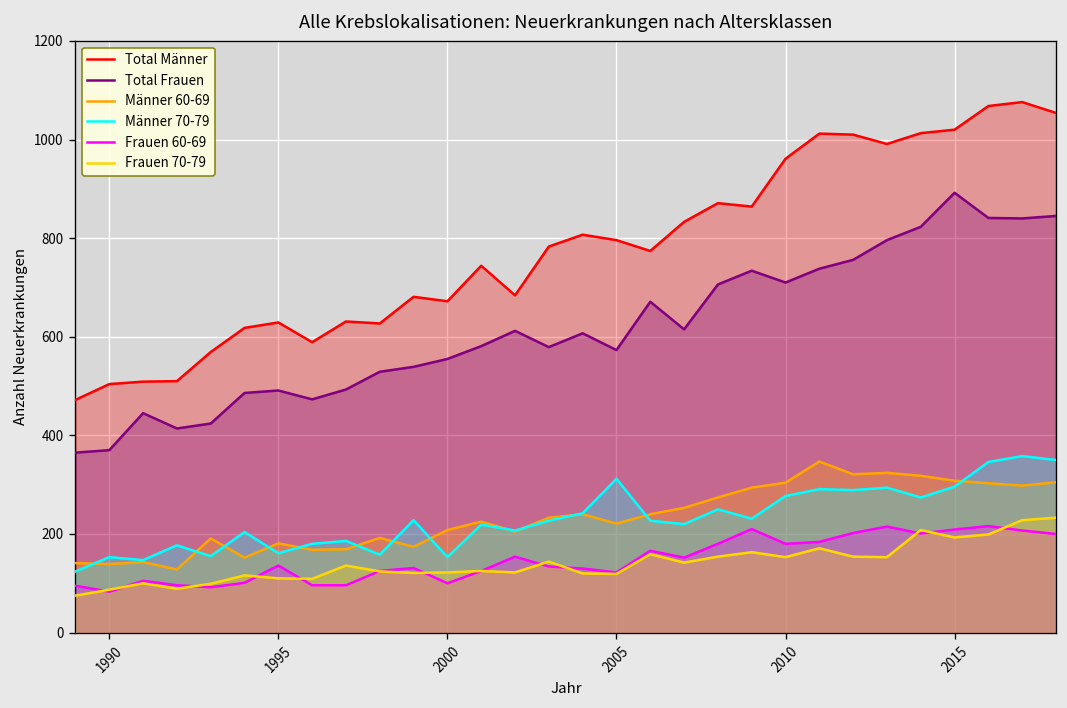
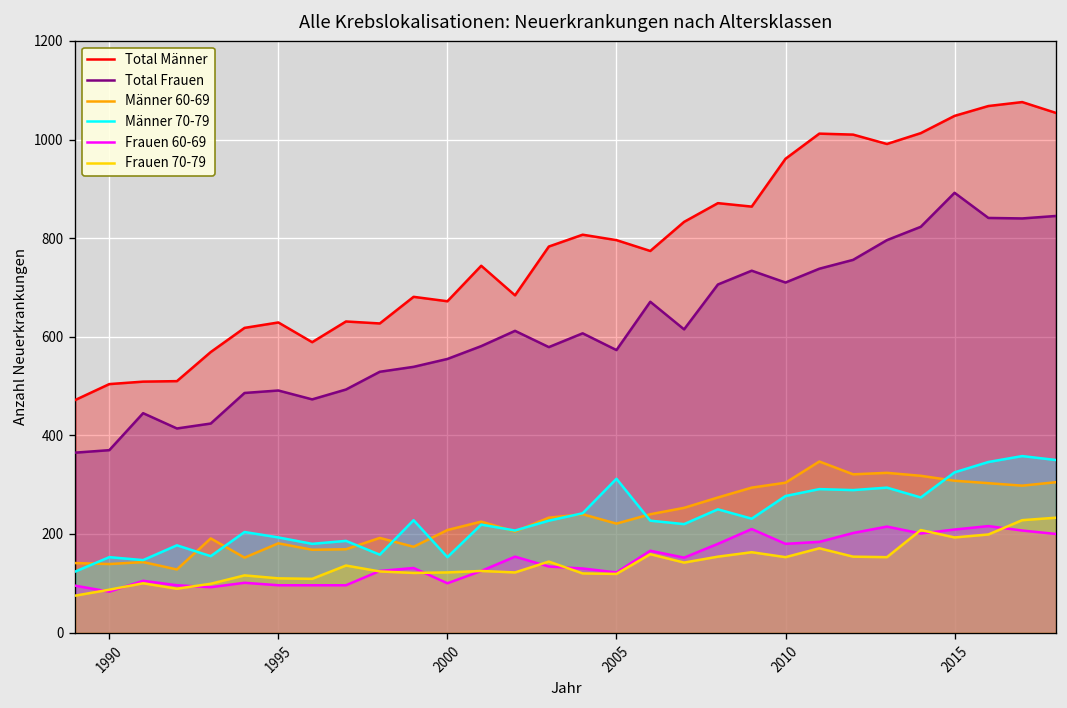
  {
    "Total Männer": {
      "1990": 500,
      "1995": 630,
      "2000": 670,
      "2005": 800,
      "2010": 960,
-     "2015": 1020
+     "2015": 1050
    },
    "Total Frauen": {
      "1990": 370,
      "1995": 490,
      "2000": 560,
      "2005": 570,
      "2010": 710,
      "2015": 890
    },
    "Männer 70-79": {
      "1990": 150,
-     "1995": 160,
+     "1995": 190,
      "2000": 150,
      "2005": 310,
      "2010": 280,
-     "2015": 300
+     "2015": 330
    },
    "Frauen 60-69": {
-     "1995": 140,
+     "1995": 100,
      "2000": 100,
      "2010": 180,
      "2015": 210
    }
  }
